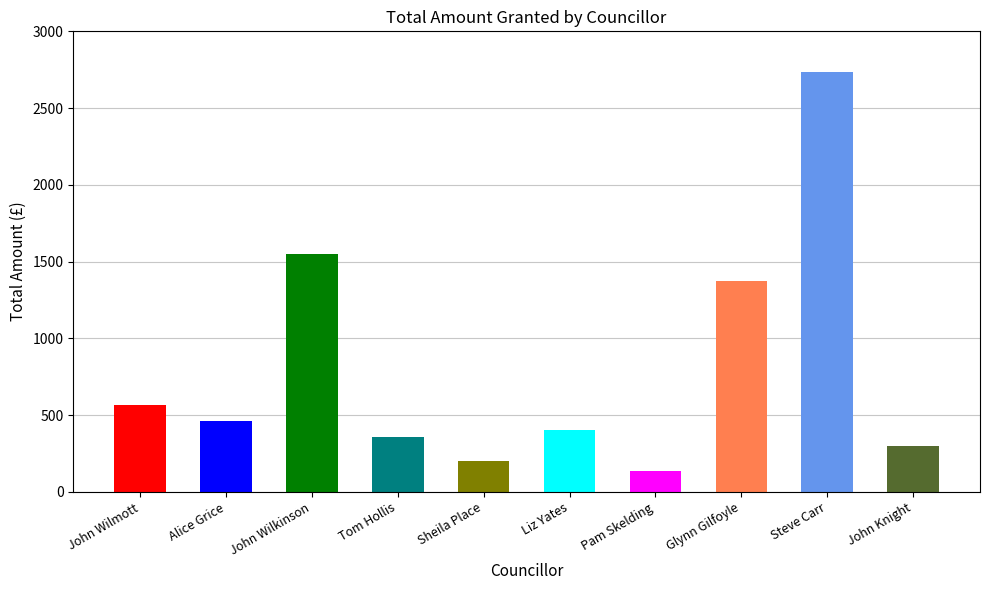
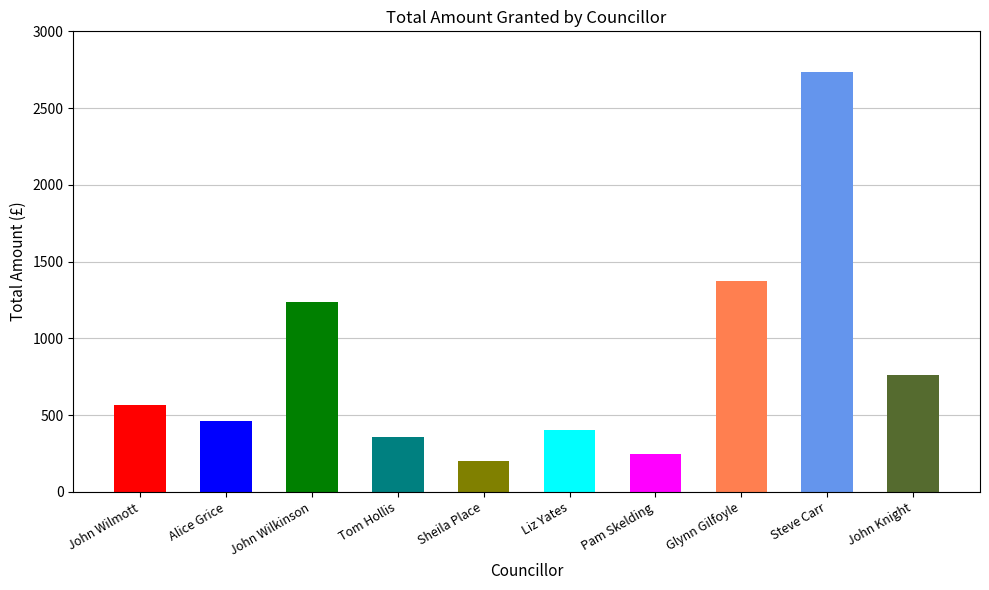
  {
    "John Wilmott": 570,
    "Alice Grice": 460,
-   "John Wilkinson": 1550,
+   "John Wilkinson": 1240,
    "Tom Hollis": 360,
    "Sheila Place": 200,
    "Liz Yates": 400,
-   "Pam Skelding": 140,
+   "Pam Skelding": 250,
    "Glynn Gilfoyle": 1380,
    "Steve Carr": 2730,
-   "John Knight": 300
+   "John Knight": 760
  }
